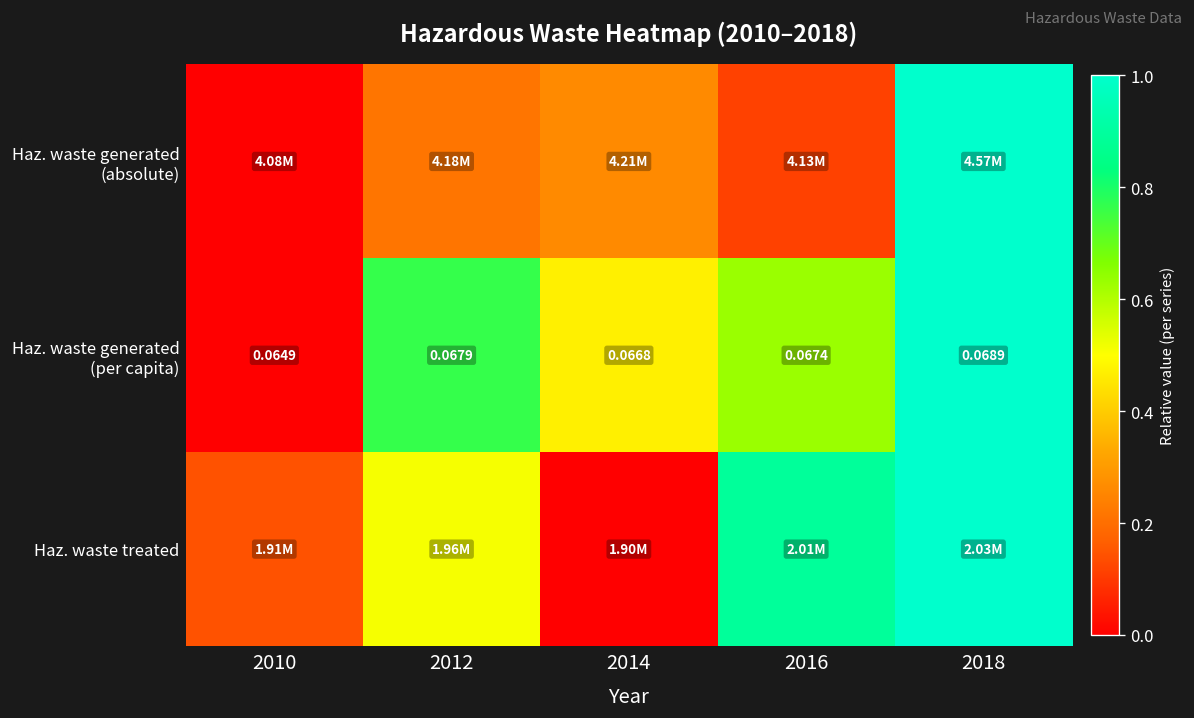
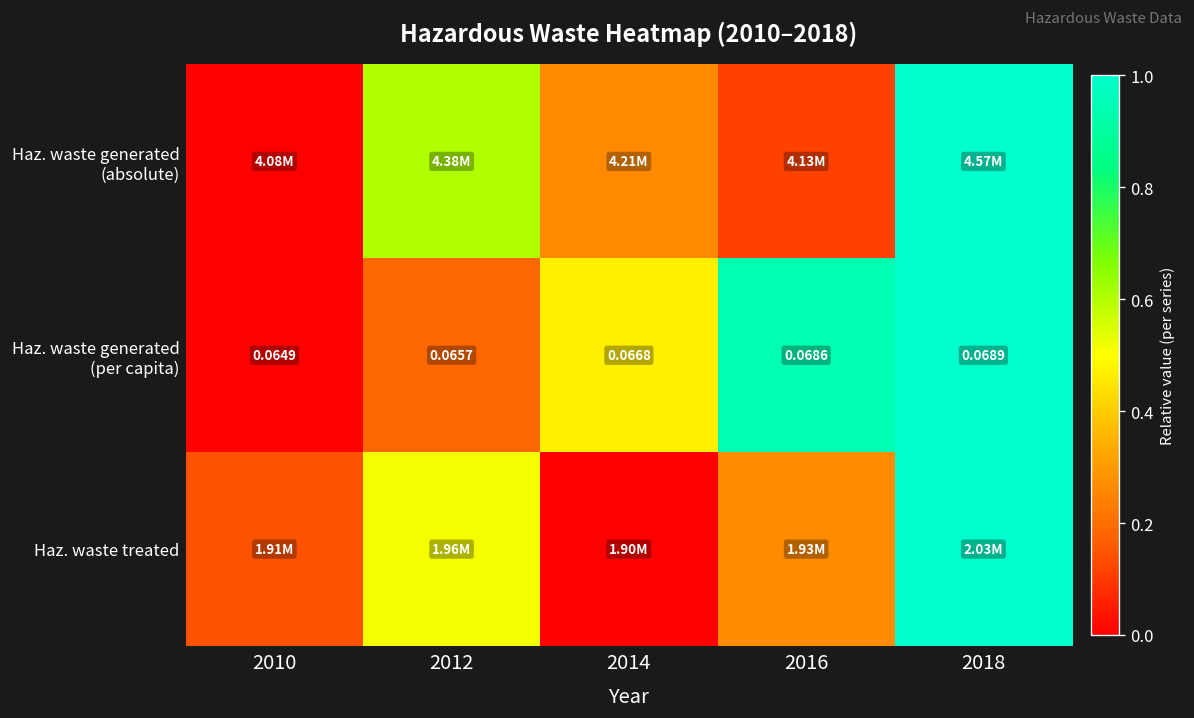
  {
    "Haz. waste generated (absolute)": {
-     "2012": "4.18M"
+     "2012": "4.38M"
    },
    "Haz. waste generated (per capita)": {
-     "2012": "0.0679",
-     "2016": "0.0674"
+     "2012": "0.0657",
+     "2016": "0.0686"
    },
    "Haz. waste treated": {
-     "2016": "2.01M"
+     "2016": "1.93M"
    }
  }
